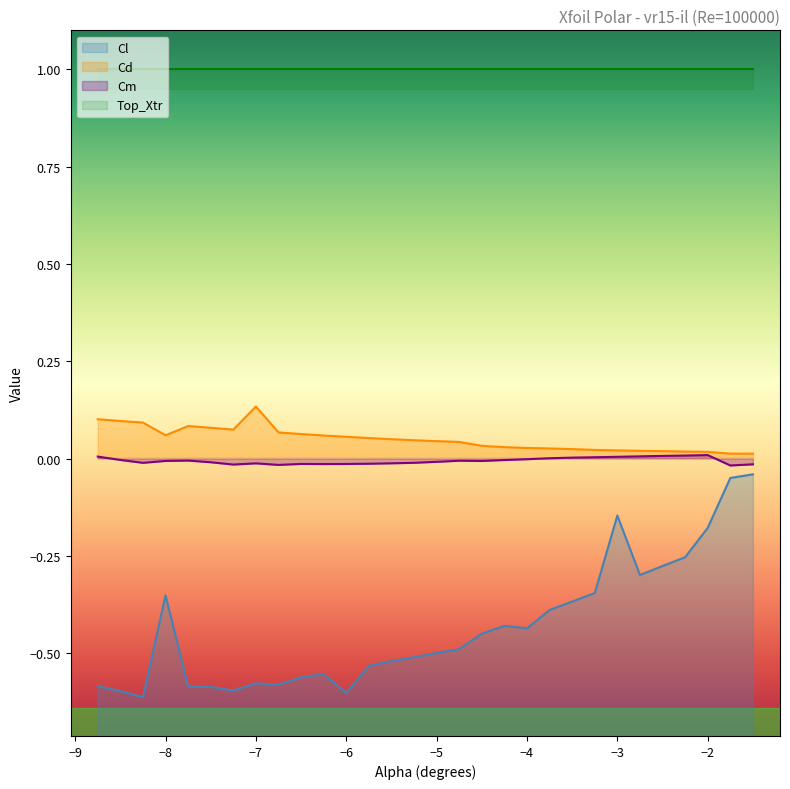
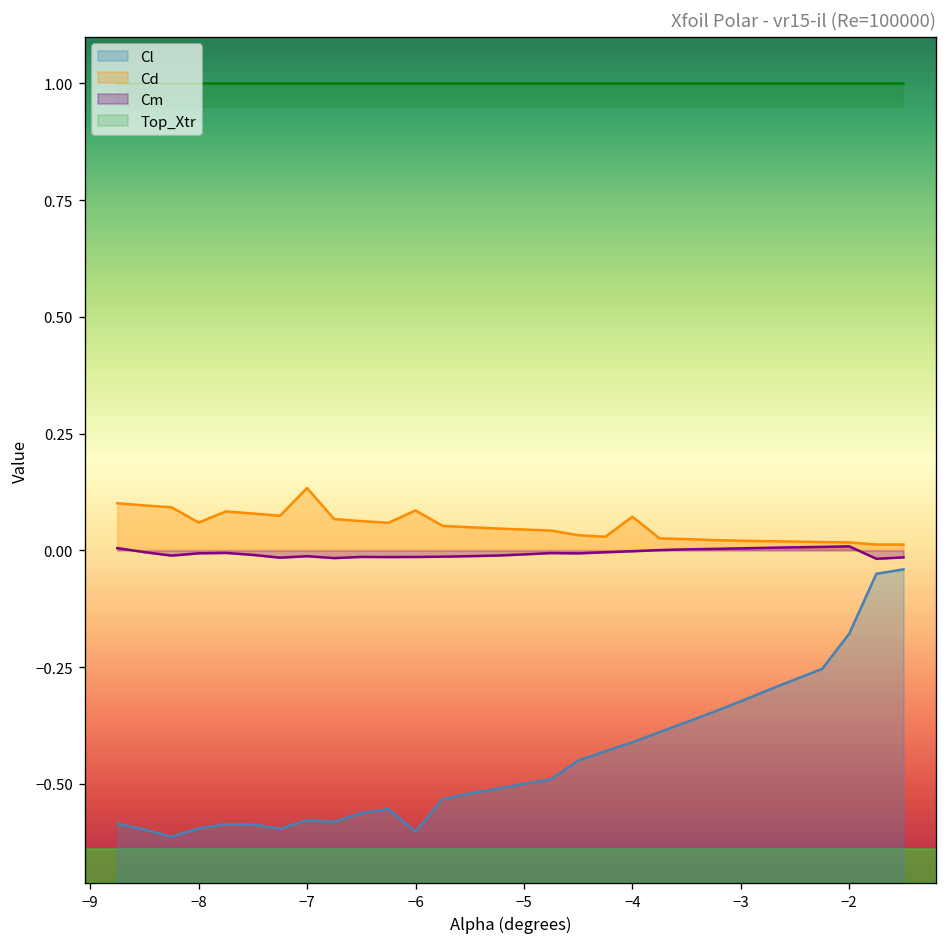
  {
    "Cl": {
-     "−8": -0.35,
+     "−8": -0.60,
      "−7": -0.58,
      "−6": -0.60,
      "−5": -0.50,
-     "−4": -0.44,
-     "−3": -0.15,
+     "−4": -0.41,
+     "−3": -0.32,
      "−2": -0.18
    },
    "Cd": {
      "−8": 0.06,
      "−7": 0.13,
-     "−6": 0.06,
+     "−6": 0.09,
      "−5": 0.04,
-     "−4": 0.03,
+     "−4": 0.07,
      "−3": 0.02,
      "−2": 0.02
    },
    "Top_Xtr": {
      "−7": 1.00,
      "−6": 1.00,
      "−5": 1.00,
      "−4": 1.00,
      "−3": 1.00,
      "−2": 1.00
    }
  }
